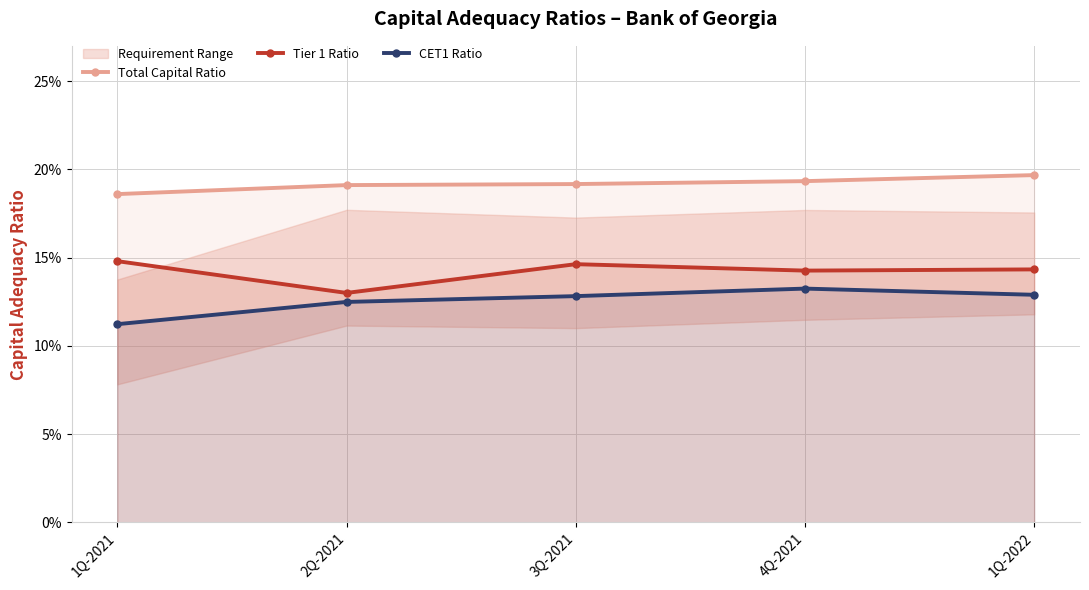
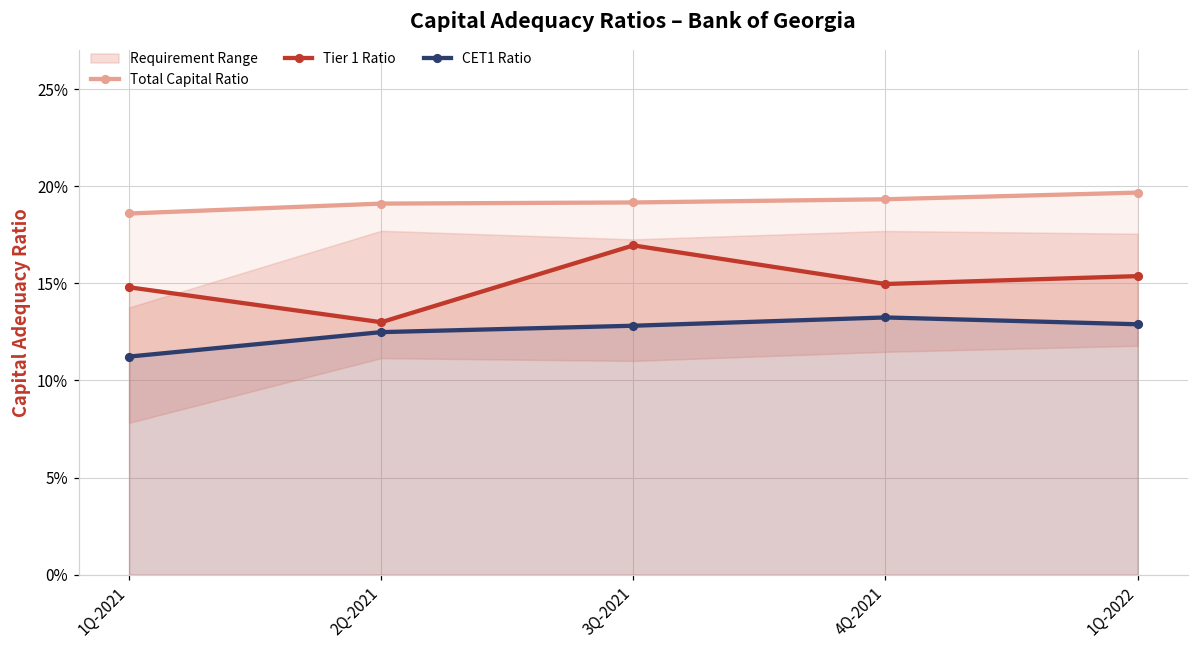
  {
    "Tier 1 Ratio": {
      "1Q-2021": "14.8%",
      "2Q-2021": "13.0%",
-     "3Q-2021": "14.6%",
-     "4Q-2021": "14.3%",
-     "1Q-2022": "14.3%"
+     "3Q-2021": "17.0%",
+     "4Q-2021": "15.0%",
+     "1Q-2022": "15.4%"
    },
    "CET1 Ratio": {
      "1Q-2021": "11.2%",
      "2Q-2021": "12.5%",
      "3Q-2021": "12.8%",
      "4Q-2021": "13.2%",
      "1Q-2022": "12.9%"
    }
  }
